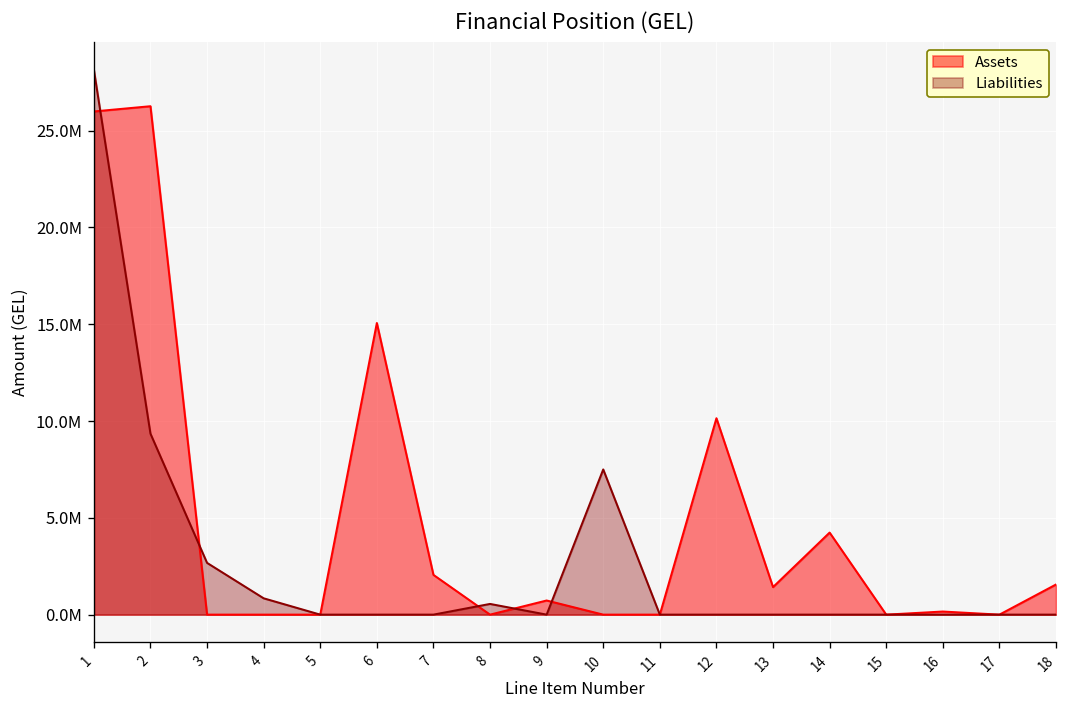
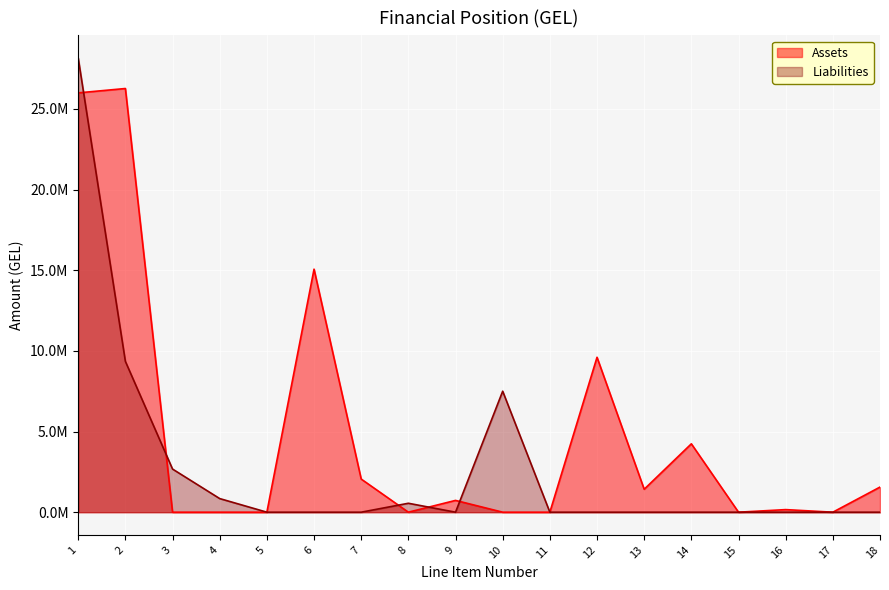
  {
    "Assets": {
      "1": 26000000,
      "2": 26300000,
      "3": 0,
      "4": 0,
      "6": 15100000,
      "7": 2100000,
      "8": 0,
      "9": 700000,
      "10": 0,
-     "12": 10100000,
+     "12": 9600000,
      "13": 1400000,
      "14": 4200000,
      "16": 200000,
      "18": 1600000
    },
    "Liabilities": {
      "1": 28200000,
      "2": 9300000,
      "3": 2700000,
      "4": 800000,
      "6": 0,
      "7": 0,
      "8": 600000,
      "9": 0,
      "10": 7500000,
      "12": 0,
      "13": 0,
      "14": 0,
      "16": 0,
      "18": 0
    }
  }
